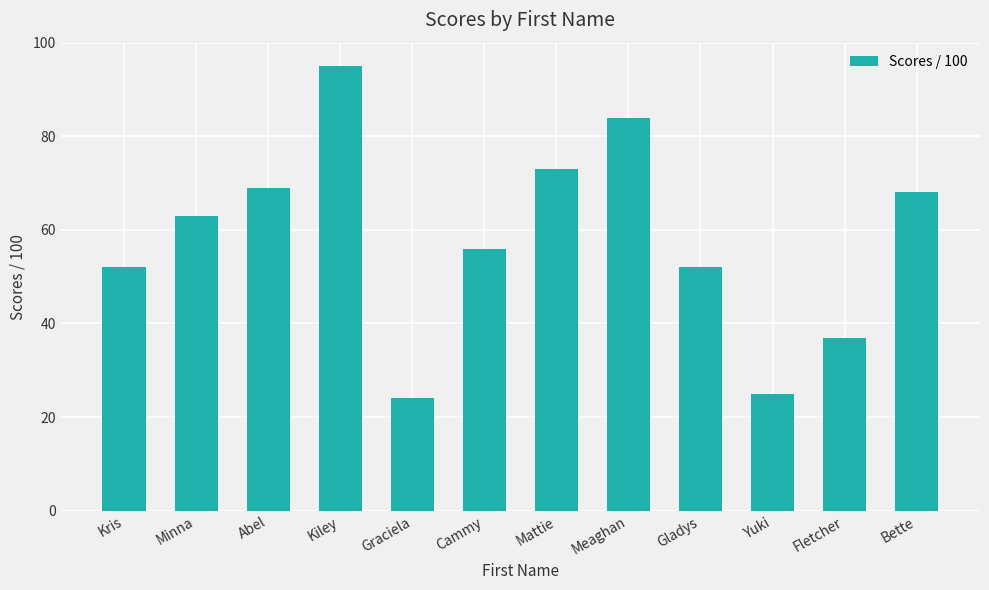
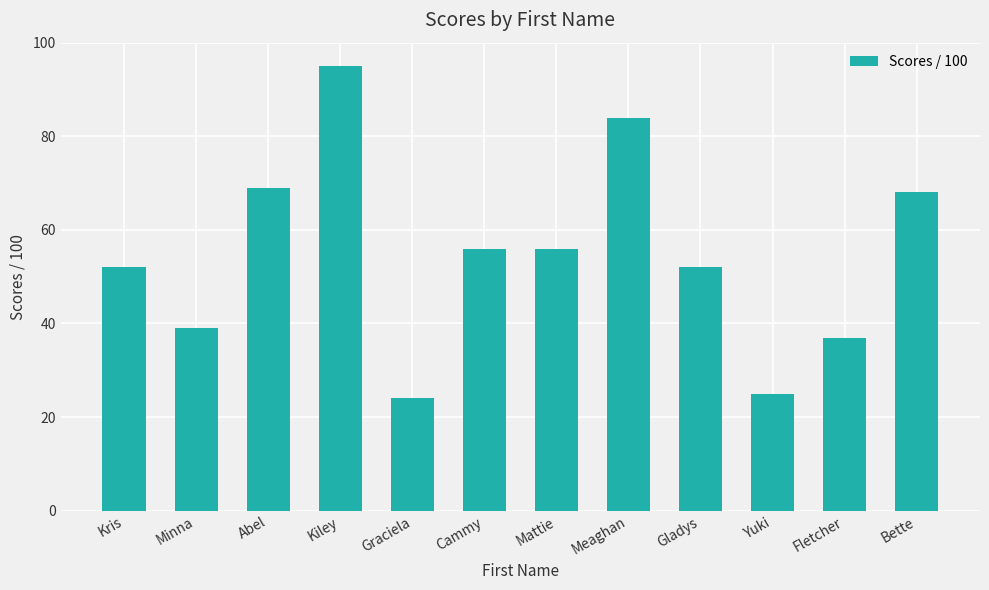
  {
    "Kris": 52,
-   "Minna": 63,
+   "Minna": 39,
    "Abel": 69,
    "Kiley": 95,
    "Graciela": 24,
    "Cammy": 56,
-   "Mattie": 73,
+   "Mattie": 56,
    "Meaghan": 84,
    "Gladys": 52,
    "Yuki": 25,
    "Fletcher": 37,
    "Bette": 68
  }
